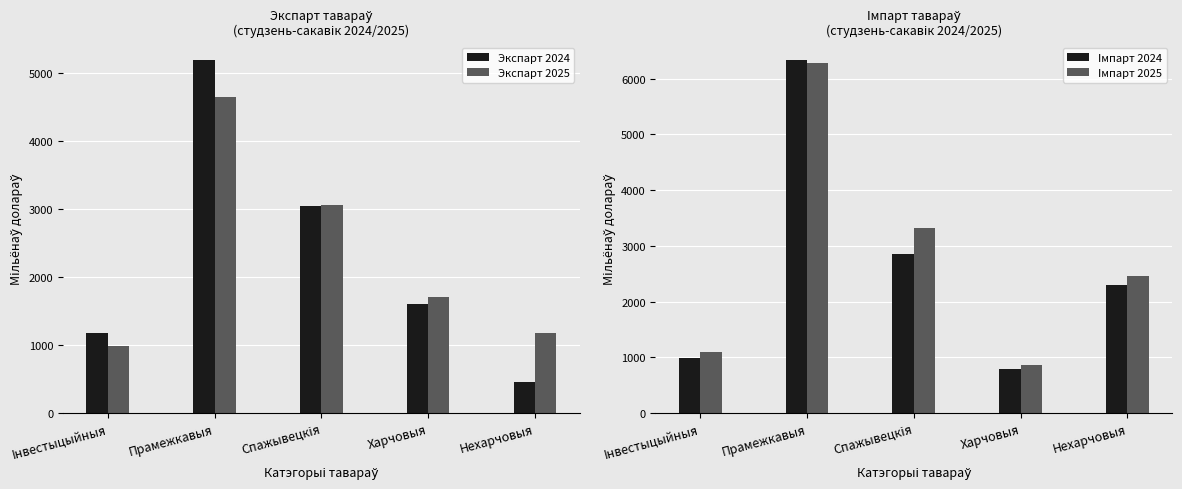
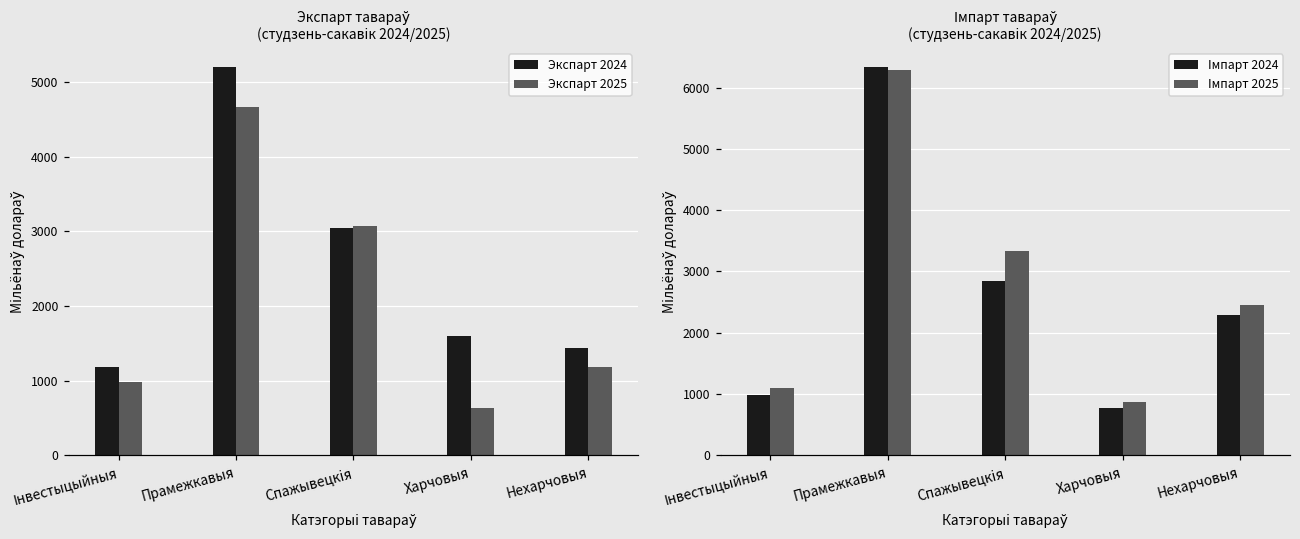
  {
    "Экспарт тавараў (студзень-сакавік 2024/2025)": {
      "Экспарт 2024": {
        "Інвестыцыйныя": 1200,
        "Прамежкавыя": 5200,
        "Спажывецкія": 3000,
        "Харчовыя": 1600,
-       "Нехарчовыя": 500
+       "Нехарчовыя": 1400
      },
      "Экспарт 2025": {
        "Інвестыцыйныя": 1000,
        "Прамежкавыя": 4700,
        "Спажывецкія": 3100,
-       "Харчовыя": 1700,
+       "Харчовыя": 600,
        "Нехарчовыя": 1200
      }
    },
    "Імпарт тавараў (студзень-сакавік 2024/2025)": {
      "Імпарт 2024": {
        "Інвестыцыйныя": 1000,
        "Прамежкавыя": 6300,
        "Спажывецкія": 2900,
        "Харчовыя": 800,
        "Нехарчовыя": 2300
      },
      "Імпарт 2025": {
        "Інвестыцыйныя": 1100,
        "Прамежкавыя": 6300,
        "Спажывецкія": 3300,
        "Харчовыя": 900,
        "Нехарчовыя": 2500
      }
    }
  }
